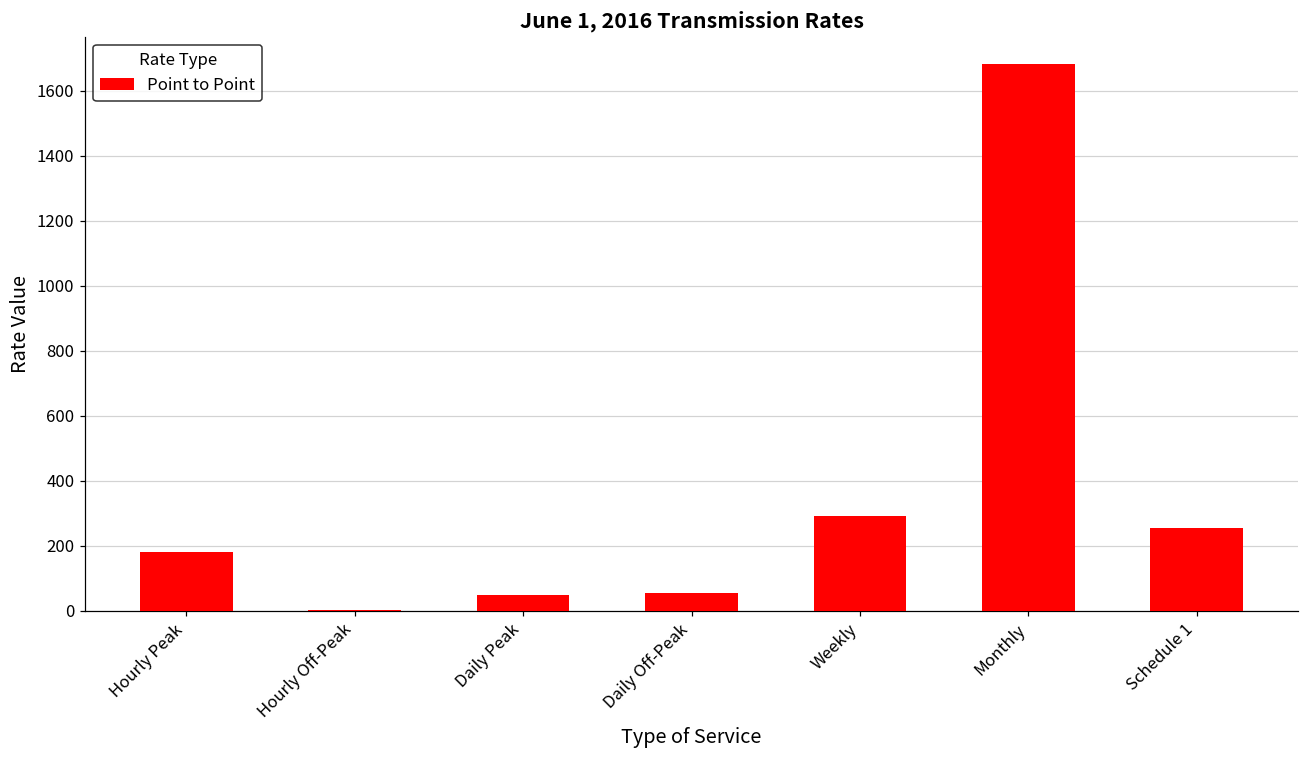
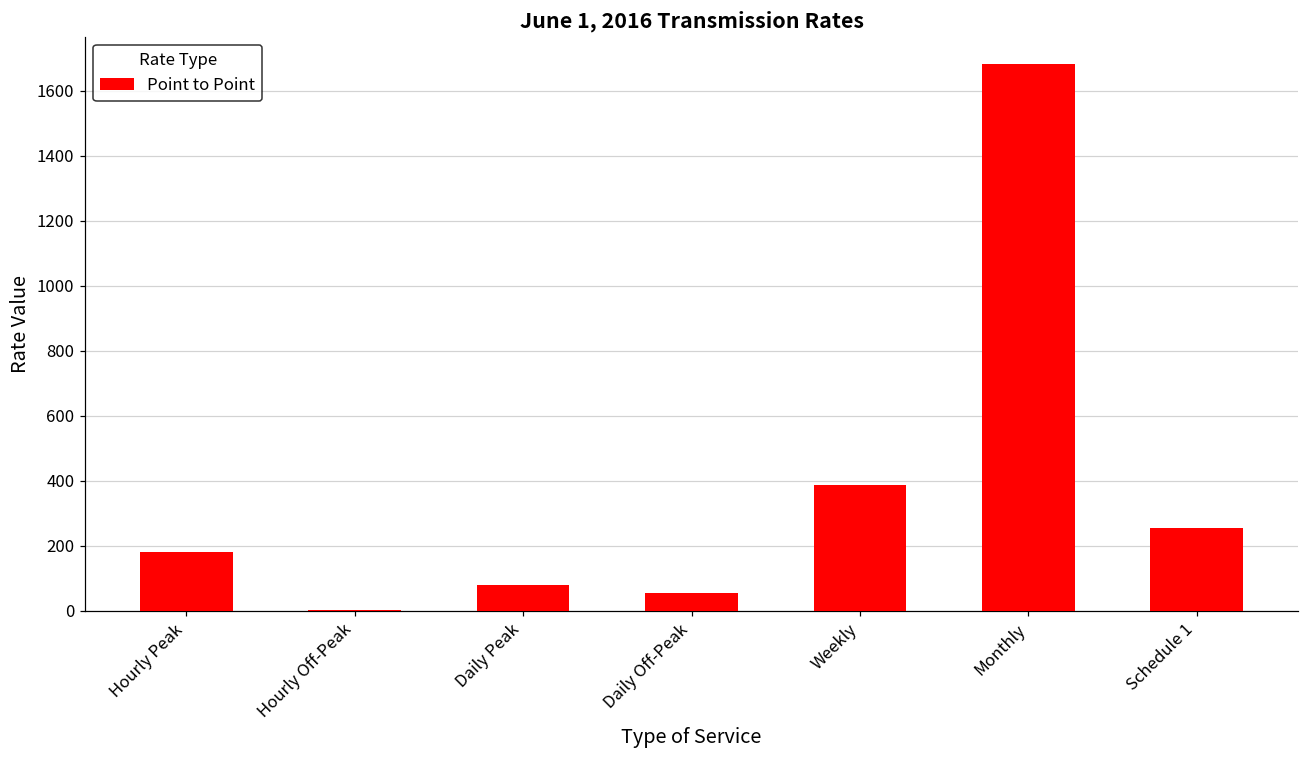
  {
    "Hourly Peak": 180,
-   "Daily Peak": 50,
+   "Daily Peak": 80,
    "Daily Off-Peak": 60,
-   "Weekly": 290,
+   "Weekly": 390,
    "Monthly": 1680,
    "Schedule 1": 250
  }
